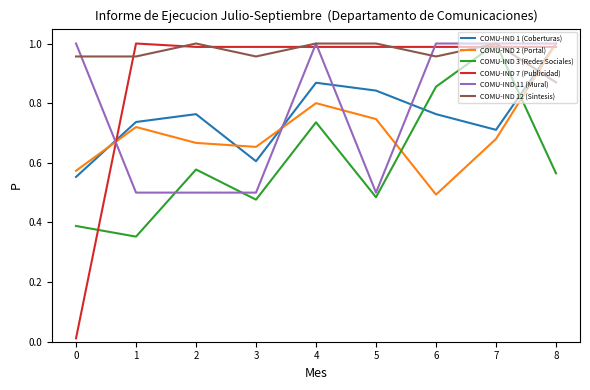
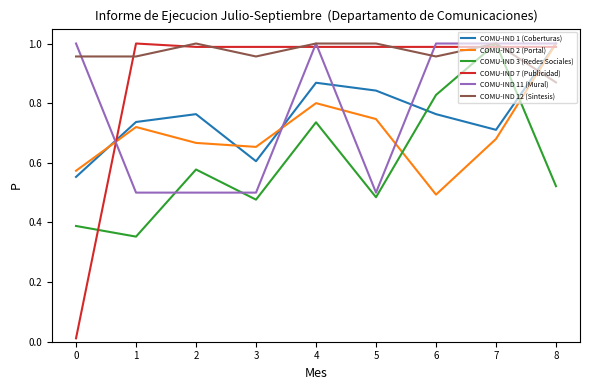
  {
    "COMU-IND 1 (Coberturas)": {
      "0": 0.55,
      "1": 0.74,
      "2": 0.76,
      "3": 0.61,
      "4": 0.87,
      "5": 0.84,
      "6": 0.76,
      "7": 0.71
    },
    "COMU-IND 2 (Portal)": {
      "0": 0.57,
      "1": 0.72,
      "2": 0.67,
      "3": 0.65,
      "4": 0.80,
      "5": 0.75,
      "6": 0.49,
      "7": 0.68
    },
    "COMU-IND 3 (Redes Sociales)": {
      "0": 0.39,
      "1": 0.35,
      "2": 0.58,
      "3": 0.48,
      "4": 0.74,
      "5": 0.48,
-     "6": 0.86,
-     "8": 0.56
+     "6": 0.83,
+     "8": 0.52
    },
    "COMU-IND 7 (Publicidad)": {
      "0": 0.01,
      "1": 1.00,
      "2": 0.99,
      "3": 0.99,
      "4": 0.99,
      "5": 0.99,
      "6": 0.99
    },
    "COMU-IND 11 (Mural)": {
      "0": 1.00,
      "1": 0.50,
      "2": 0.50,
      "3": 0.50,
      "5": 0.50,
      "6": 1.00
    },
    "COMU-IND 12 (Sintesis)": {
      "0": 0.96,
      "1": 0.96,
      "2": 1.00,
      "3": 0.96,
      "5": 1.00,
      "6": 0.96
    }
  }
